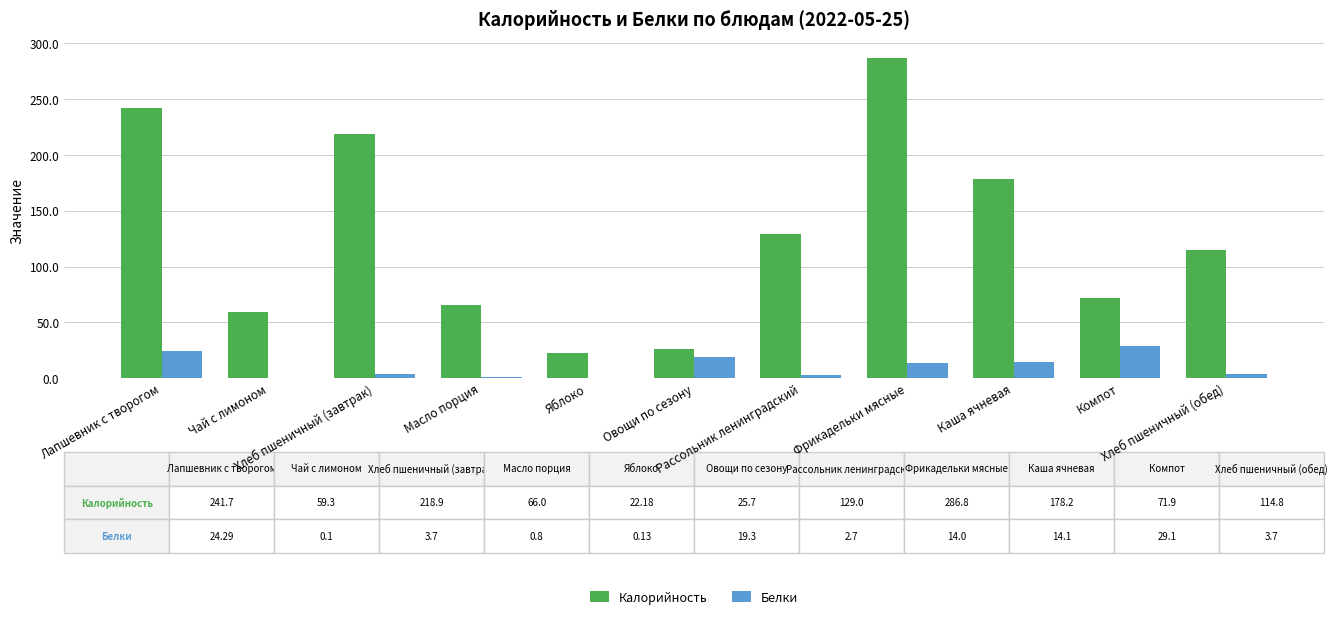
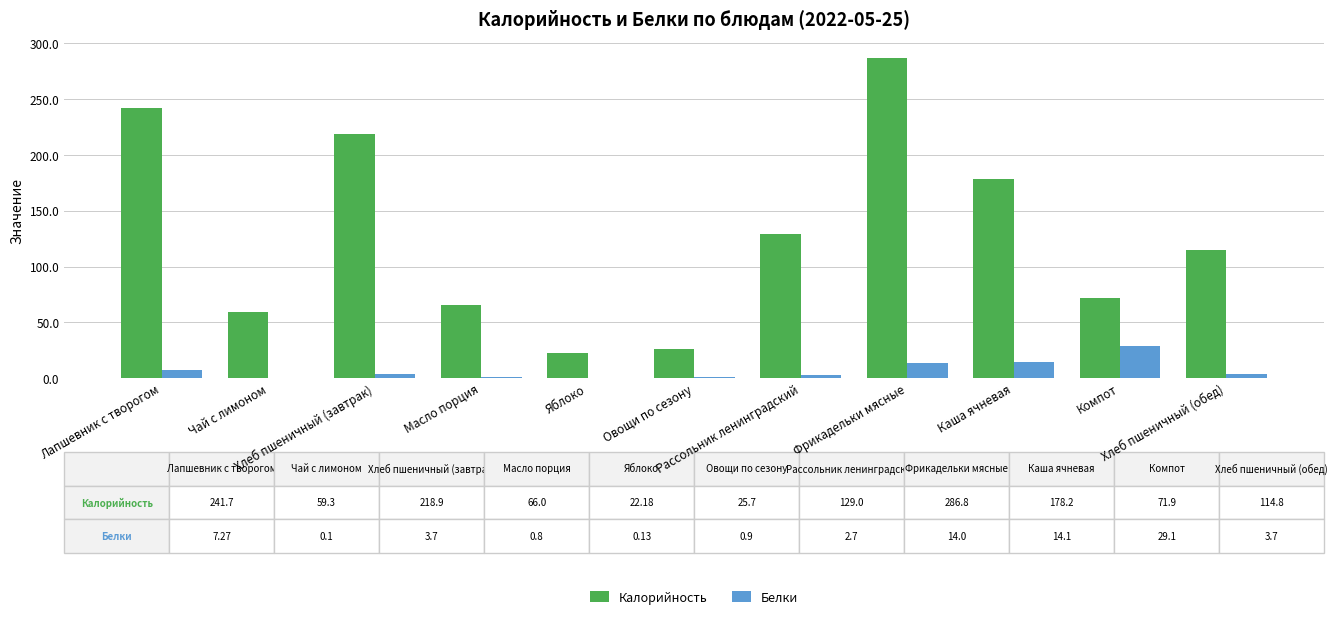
  {
    "Калорийность": {
      "Лапшевник с творогом": 242,
      "Чай с лимоном": 59,
      "Хлеб пшеничный (завтрак)": 219,
      "Масло порция": 66,
      "Яблоко": 22,
      "Овощи по сезону": 26,
      "Рассольник ленинградский": 129,
      "Фрикадельки мясные": 287,
      "Каша ячневая": 178,
      "Компот": 72,
      "Хлеб пшеничный (обед)": 115
    },
    "Белки": {
-     "Лапшевник с творогом": 24.29,
-     "Овощи по сезону": 19.3
+     "Лапшевник с творогом": 7.27,
+     "Овощи по сезону": 0.9
    }
  }
